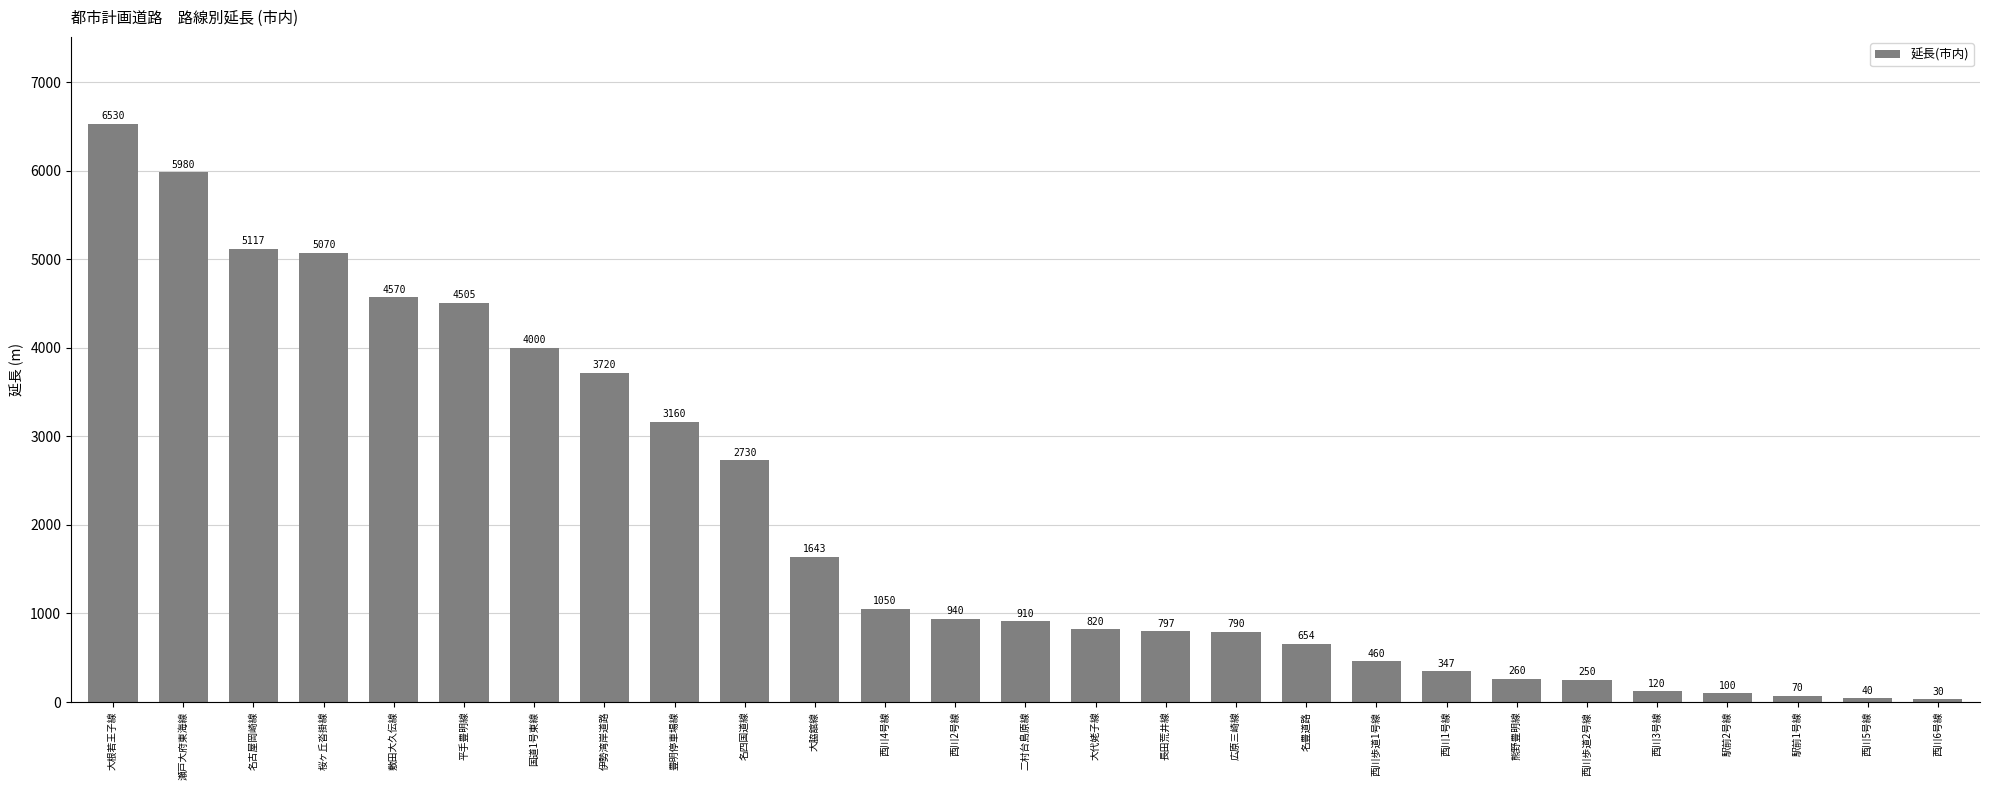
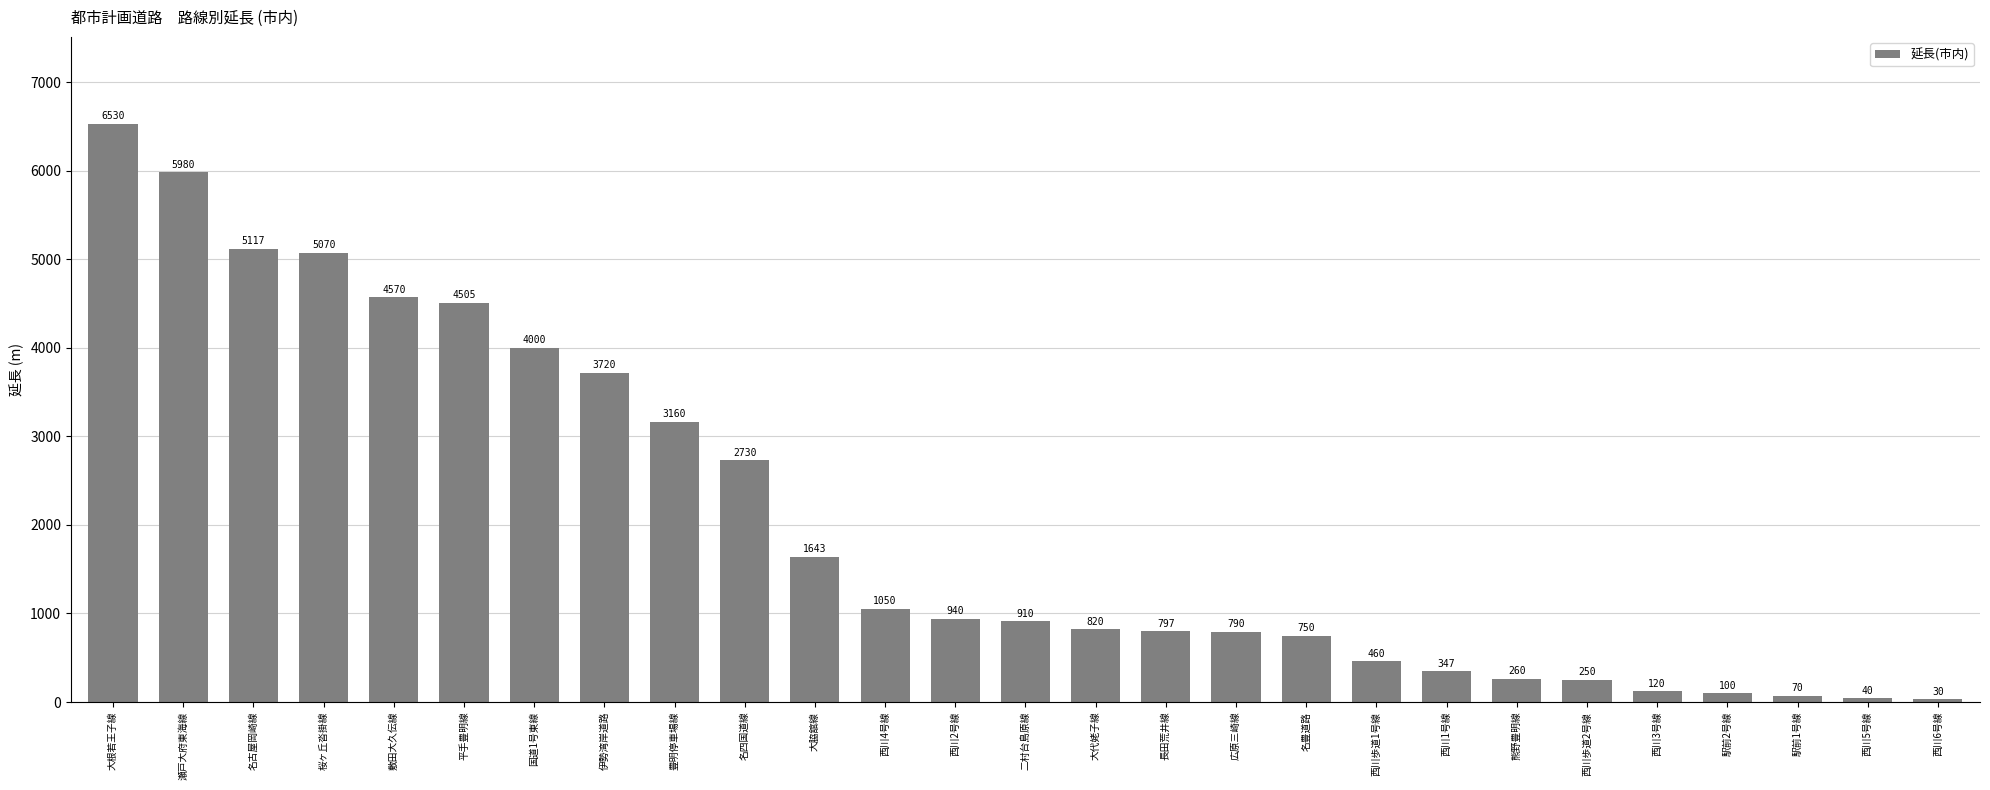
  {
    "大根若王子線": 6530,
    "瀬戸大府東海線": 5980,
    "名古屋岡崎線": 5117,
    "桜ヶ丘沓掛線": 5070,
    "敷田大久伝線": 4570,
    "平手豊明線": 4505,
    "国道1号東線": 4000,
    "伊勢湾岸道路": 3720,
    "豊明停車場線": 3160,
    "名四国道線": 2730,
    "大脇舘線": 1643,
    "西川4号線": 1050,
    "西川2号線": 940,
    "二村台島原線": 910,
    "大代姥子線": 820,
    "長田荒井線": 797,
    "広原三崎線": 790,
-   "名豊道路": 654,
+   "名豊道路": 750,
    "西川歩道1号線": 460,
    "西川1号線": 347,
    "熊野豊明線": 260,
    "西川歩道2号線": 250,
    "西川3号線": 120,
    "駅前2号線": 100,
    "駅前1号線": 70,
    "西川5号線": 40,
    "西川6号線": 30
  }
